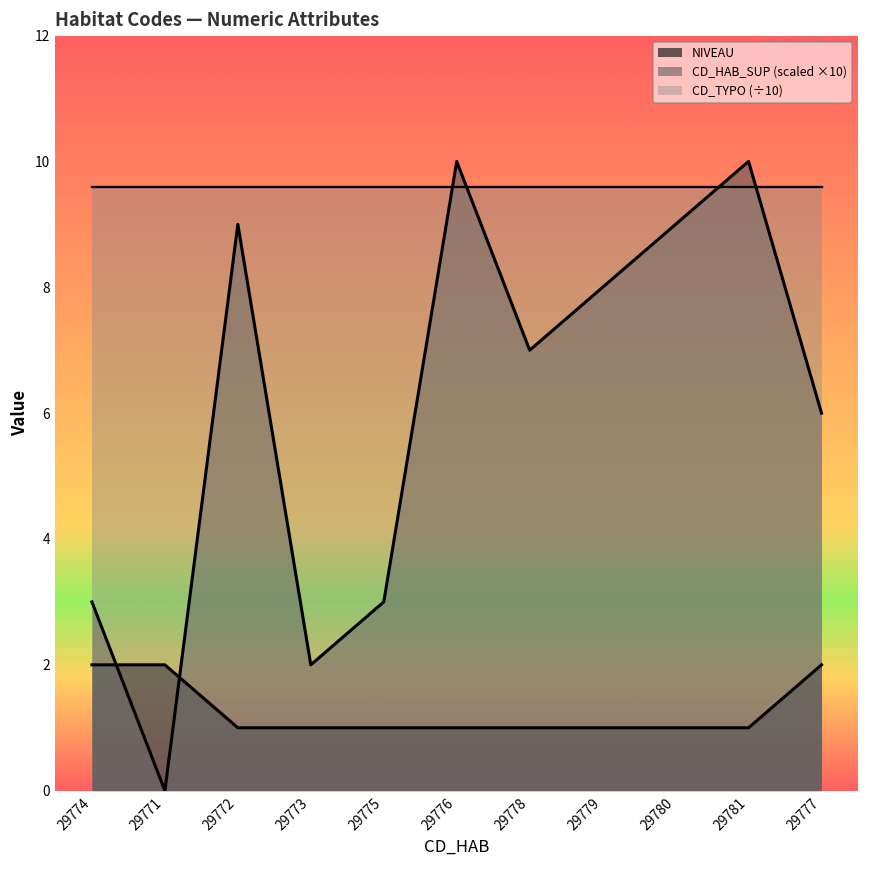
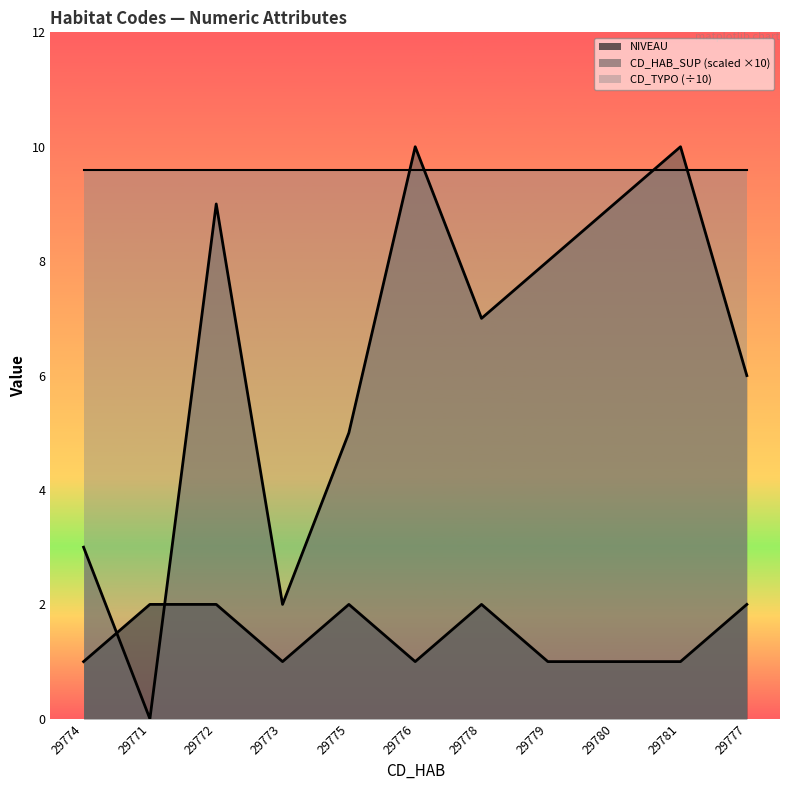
  {
    "NIVEAU": {
-     "29774": 2,
+     "29774": 1,
      "29771": 2,
-     "29772": 1,
+     "29772": 2,
      "29773": 1,
-     "29775": 1,
+     "29775": 2,
      "29776": 1,
-     "29778": 1,
+     "29778": 2,
      "29779": 1,
      "29780": 1,
      "29781": 1,
      "29777": 2
    },
    "CD_HAB_SUP (scaled ×10)": {
      "29774": 3.0,
      "29771": 0.0,
      "29772": 9.0,
      "29773": 2.0,
-     "29775": 3.0,
+     "29775": 5.0,
      "29776": 10.0,
      "29778": 7.0,
      "29779": 8.0,
      "29780": 9.0,
      "29781": 10.0,
      "29777": 6.0
    },
    "CD_TYPO (÷10)": {
      "29774": 9.6,
      "29771": 9.6,
      "29772": 9.6,
      "29773": 9.6,
      "29775": 9.6,
      "29776": 9.6,
      "29778": 9.6,
      "29779": 9.6,
      "29780": 9.6,
      "29781": 9.6,
      "29777": 9.6
    }
  }
